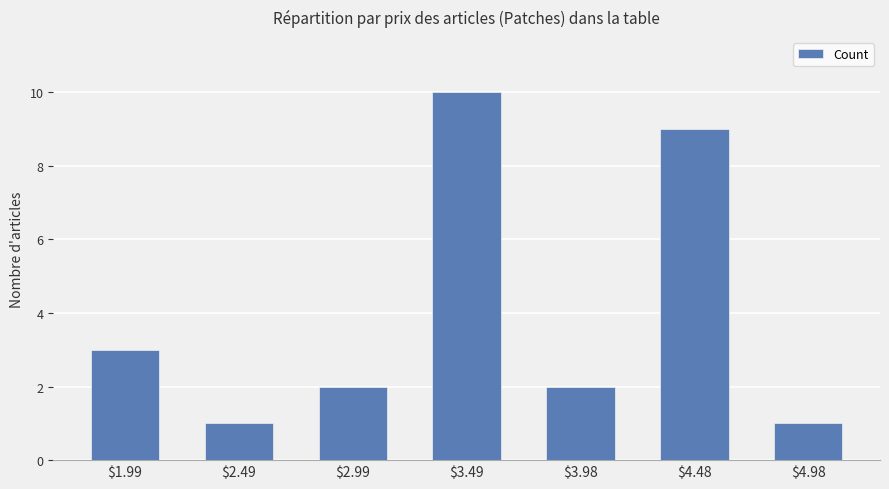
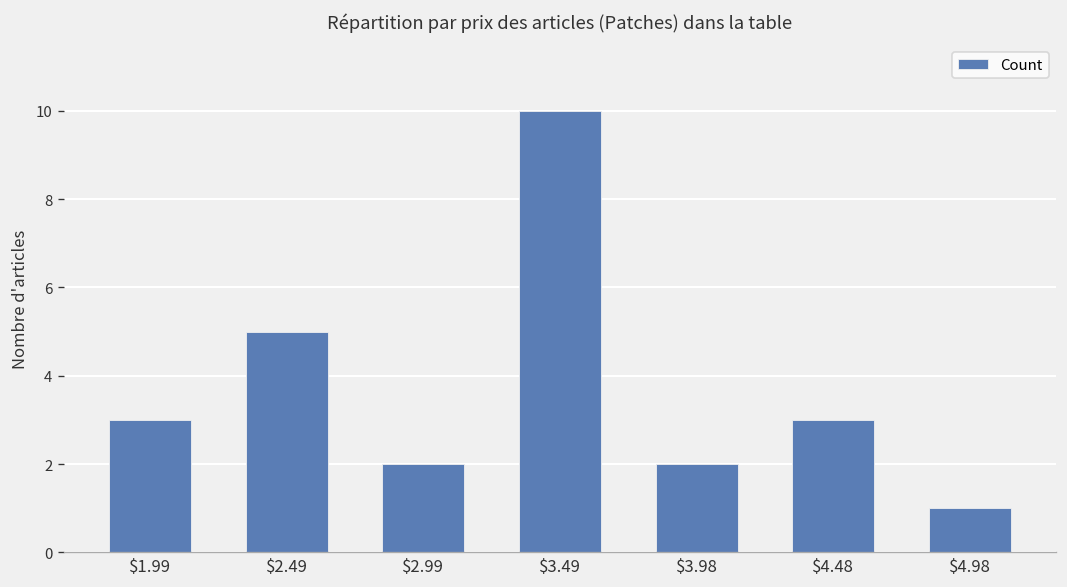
  {
    "$1.99": 3,
-   "$2.49": 1,
+   "$2.49": 5,
    "$2.99": 2,
    "$3.49": 10,
    "$3.98": 2,
-   "$4.48": 9,
+   "$4.48": 3,
    "$4.98": 1
  }
